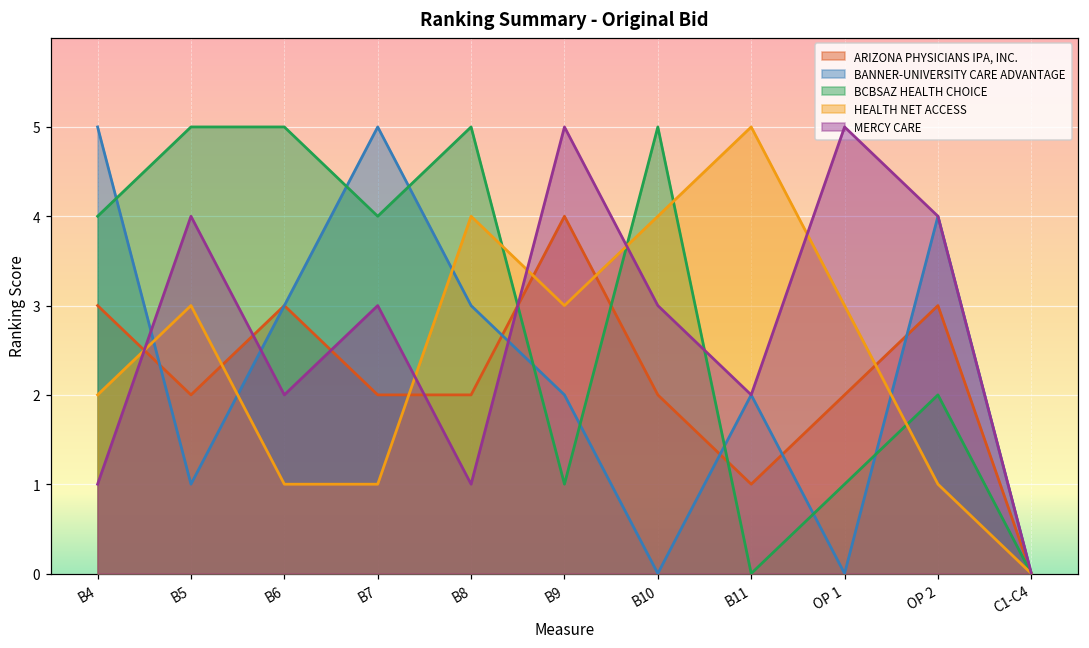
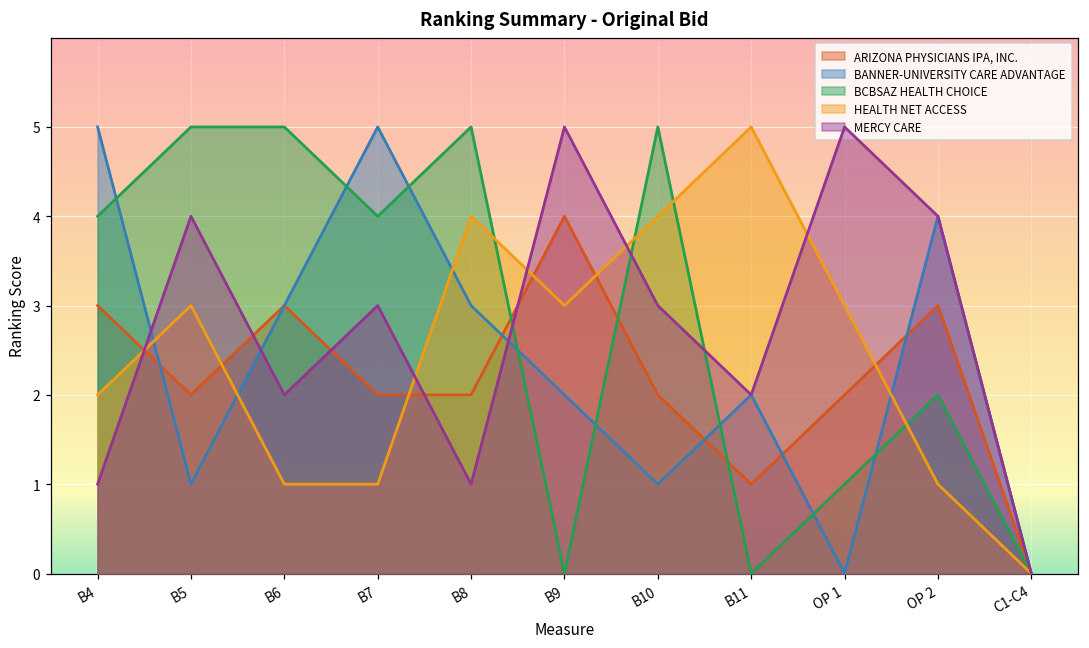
  {
    "BANNER-UNIVERSITY CARE ADVANTAGE": {
      "B4": 5,
      "B5": 1,
      "B7": 5,
      "B8": 3,
      "B9": 2,
-     "B10": 0,
+     "B10": 1,
      "OP 1": 0
    },
    "BCBSAZ HEALTH CHOICE": {
      "B4": 4,
      "B5": 5,
      "B6": 5,
      "B7": 4,
      "B8": 5,
-     "B9": 1,
+     "B9": 0,
      "B10": 5,
      "B11": 0,
      "OP 1": 1,
      "OP 2": 2
    },
    "MERCY CARE": {
      "B4": 1,
      "B5": 4,
      "B6": 2,
      "B7": 3,
      "B8": 1,
      "B9": 5,
      "B10": 3
    }
  }
